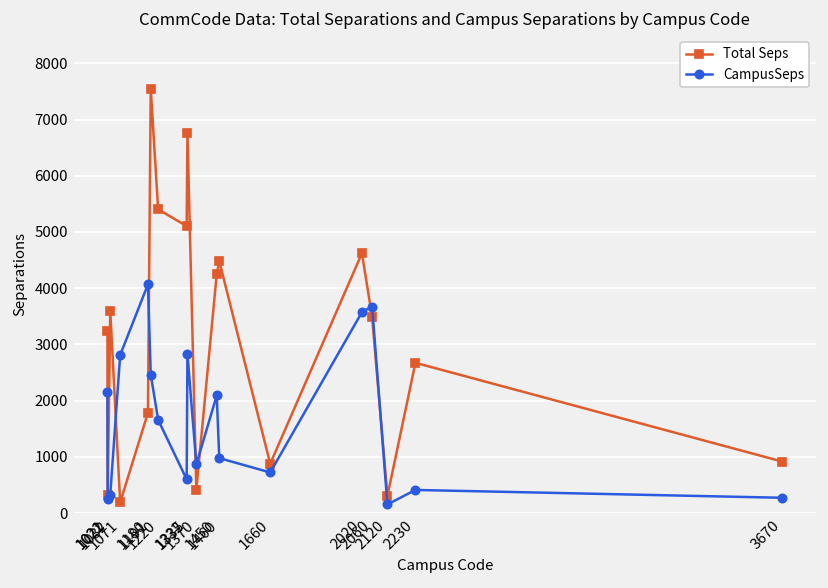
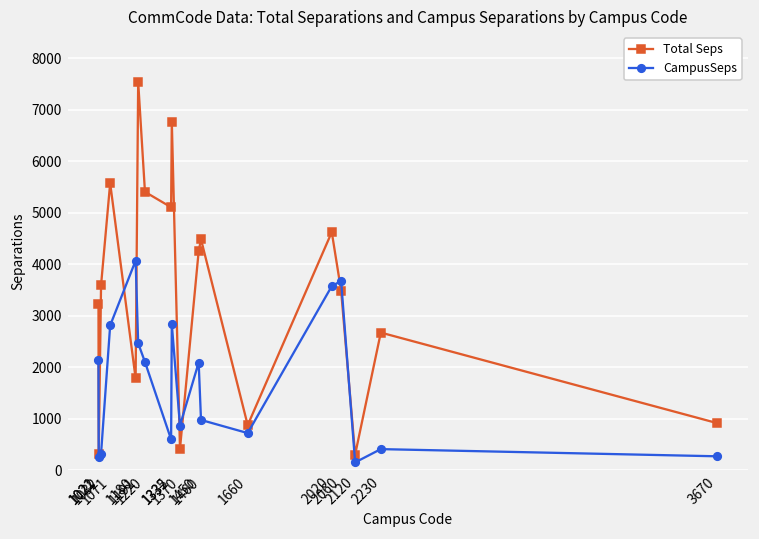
  {
    "Total Seps": {
      "1021": 3200,
      "1032": 3600,
-     "1071": 200,
+     "1071": 5600,
      "1180": 1800,
      "1191": 7500,
      "1220": 5400,
      "1332": 5100,
      "1335": 6800,
      "1370": 400,
      "1450": 4300,
      "1460": 4500,
      "1660": 900,
      "2020": 4600,
      "2060": 3500,
      "2120": 300,
      "2230": 2700,
      "3670": 900
    },
    "CampusSeps": {
      "1021": 2100,
      "1022": 300,
      "1071": 2800,
      "1180": 4100,
      "1191": 2500,
-     "1220": 1700,
+     "1220": 2100,
      "1332": 600,
      "1335": 2800,
      "1370": 900,
      "1450": 2100,
      "1460": 1000,
      "1660": 700,
      "2020": 3600,
      "2060": 3700,
      "2120": 200,
      "2230": 400,
      "3670": 300
    }
  }
